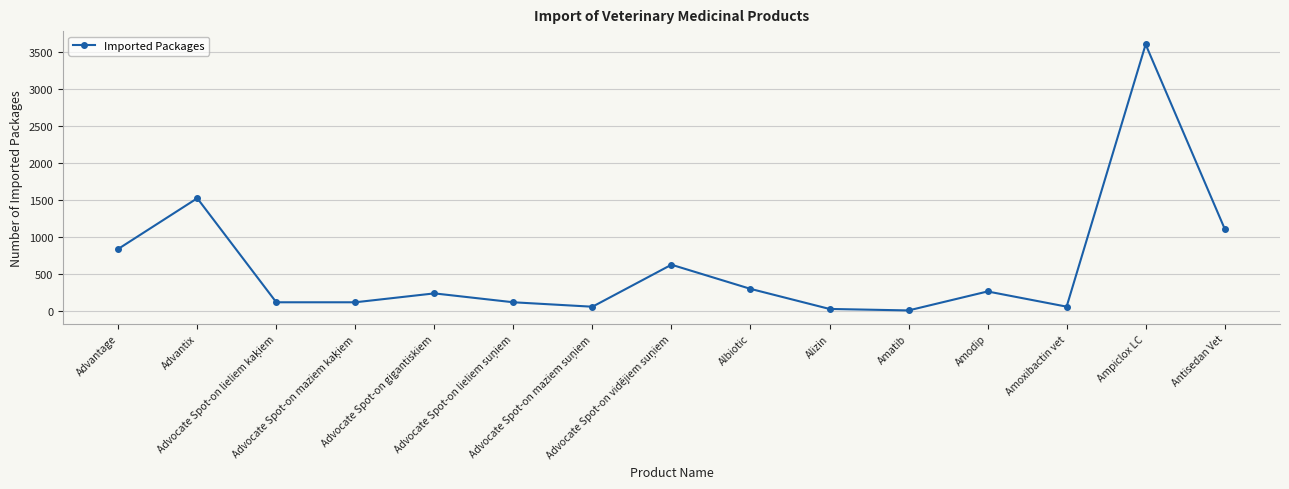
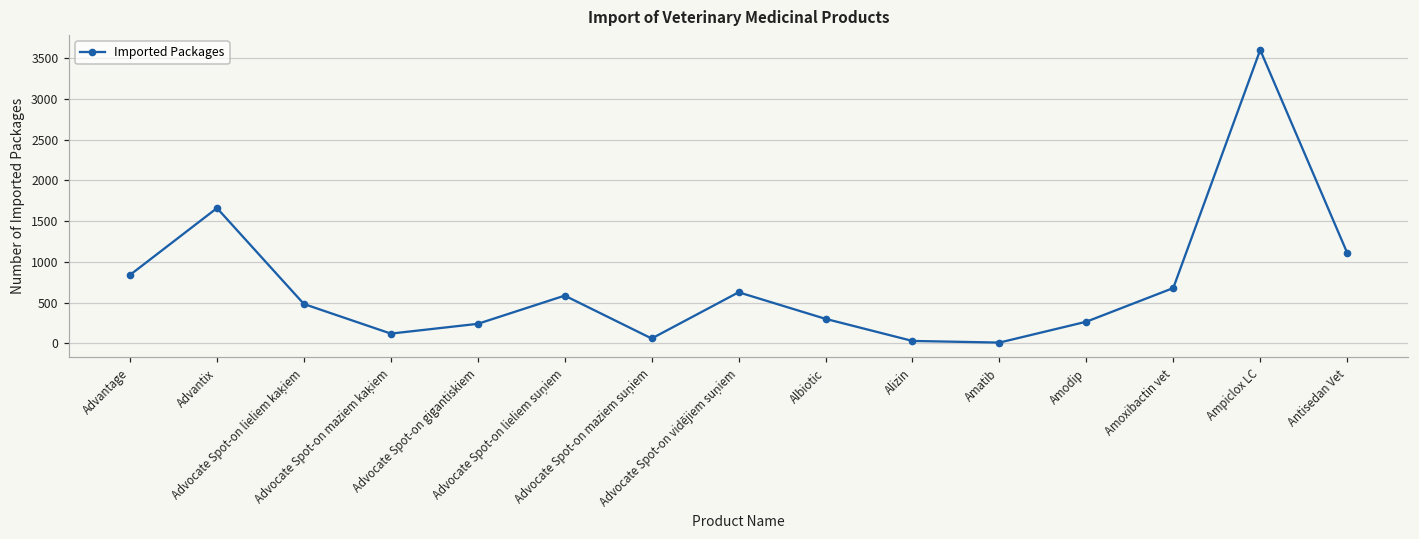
  {
    "Advantage": 800,
-   "Advantix": 1500,
-   "Advocate Spot-on lieliem kaķiem": 100,
+   "Advantix": 1700,
+   "Advocate Spot-on lieliem kaķiem": 500,
    "Advocate Spot-on maziem kaķiem": 100,
    "Advocate Spot-on gigantiskiem": 200,
-   "Advocate Spot-on lieliem suņiem": 100,
+   "Advocate Spot-on lieliem suņiem": 600,
    "Advocate Spot-on maziem suņiem": 100,
    "Advocate Spot-on vidējiem suņiem": 600,
    "Albiotic": 300,
    "Alizin": 0,
    "Amatib": 0,
    "Amodip": 300,
-   "Amoxibactin vet": 100,
+   "Amoxibactin vet": 700,
    "Ampiclox LC": 3600,
    "Antisedan Vet": 1100
  }
